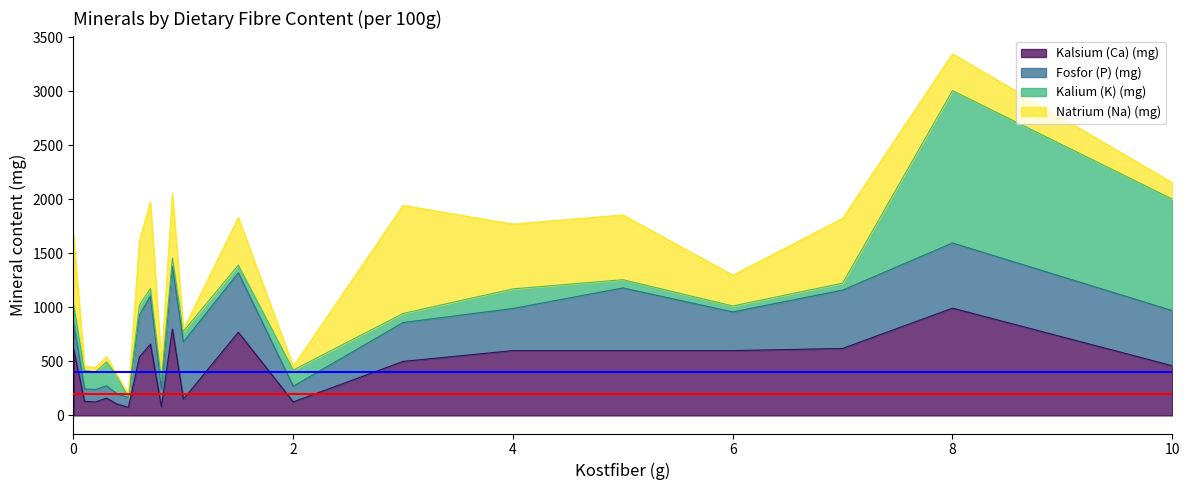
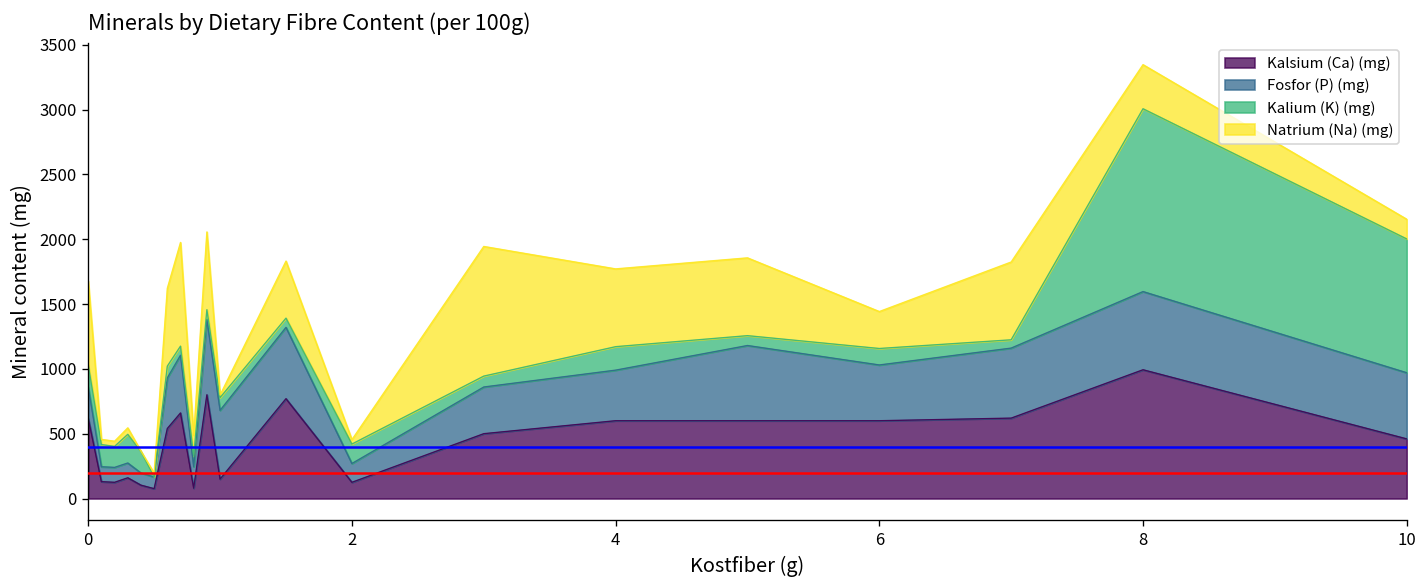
  {
    "Kalsium (Ca) (mg)": {
      "0": 620,
      "2": 130,
      "4": 600,
      "6": 600,
      "8": 990,
      "10": 460
    },
    "Fosfor (P) (mg)": {
      "0": 240,
      "2": 150,
      "4": 390,
-     "6": 360,
+     "6": 430,
      "8": 600,
      "10": 510
    },
    "Kalium (K) (mg)": {
      "0": 170,
      "2": 150,
      "4": 180,
-     "6": 60,
+     "6": 130,
      "8": 1410,
      "10": 1030
    },
    "Natrium (Na) (mg)": {
      "0": 650,
      "2": 30,
      "4": 600,
      "6": 290,
      "8": 340,
      "10": 150
    }
  }
